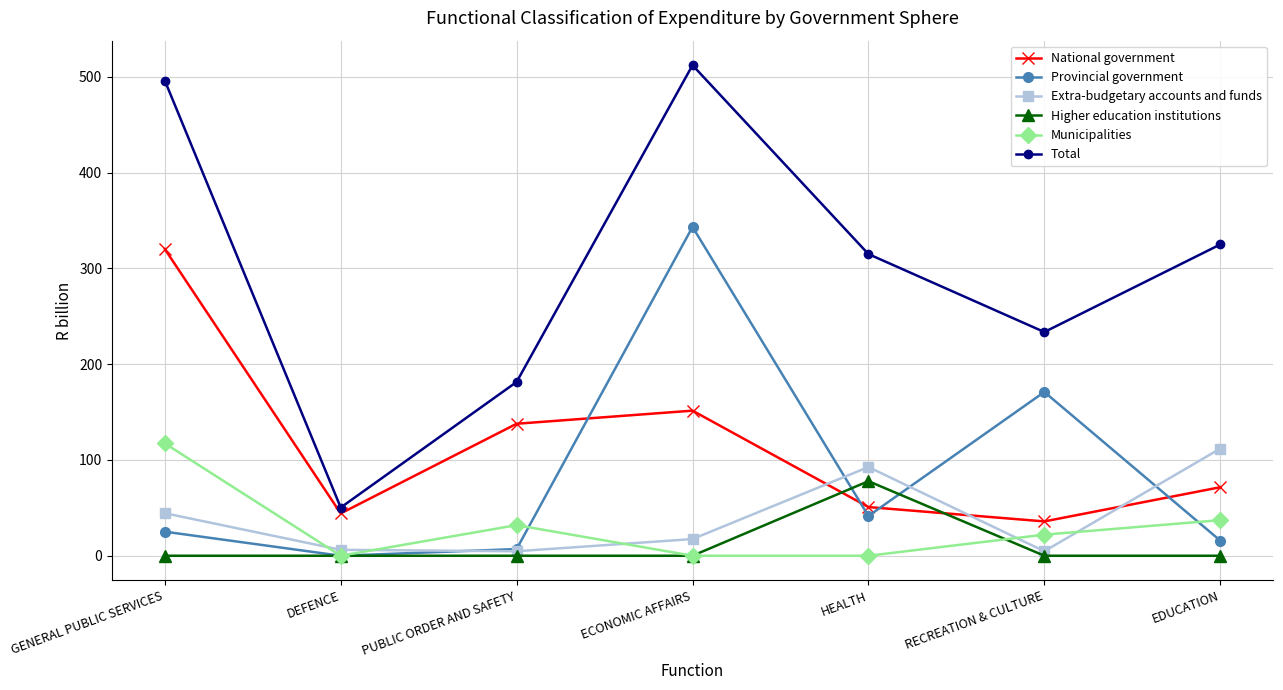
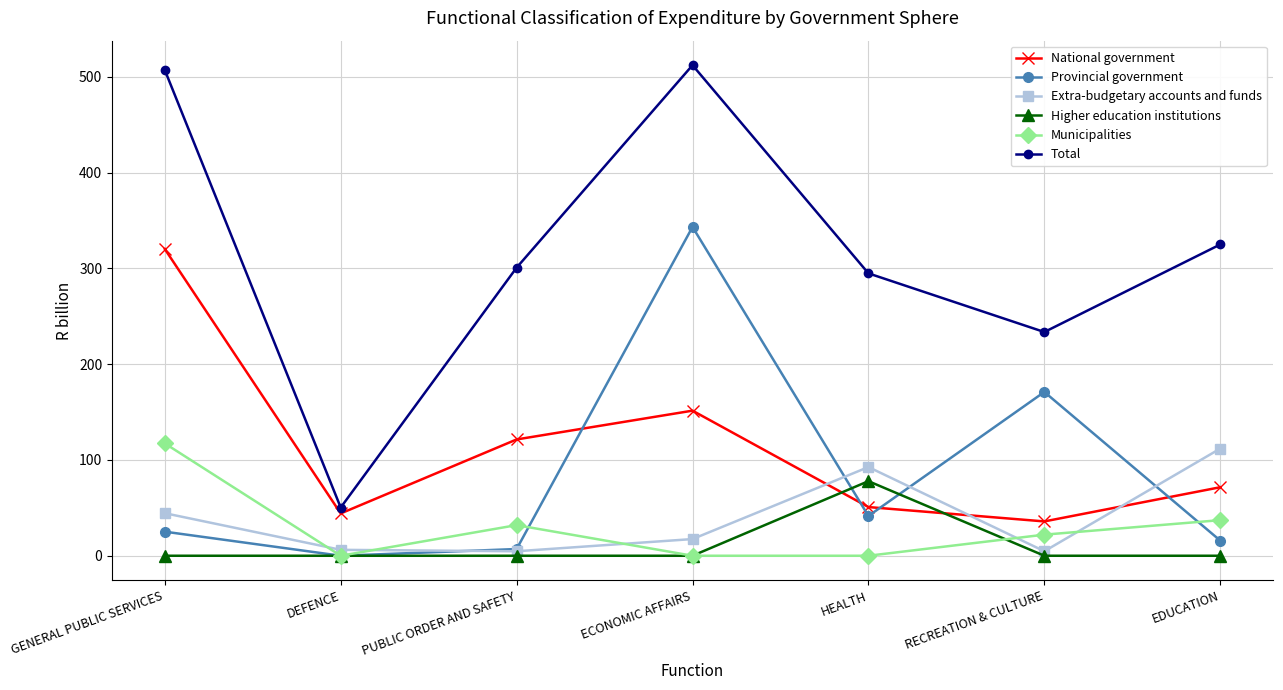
  {
    "National government": {
      "GENERAL PUBLIC SERVICES": 320,
      "DEFENCE": 40,
-     "PUBLIC ORDER AND SAFETY": 140,
+     "PUBLIC ORDER AND SAFETY": 120,
      "ECONOMIC AFFAIRS": 150,
      "HEALTH": 50,
      "RECREATION & CULTURE": 40,
      "EDUCATION": 70
    },
    "Provincial government": {
      "GENERAL PUBLIC SERVICES": 30,
      "ECONOMIC AFFAIRS": 340,
      "HEALTH": 40,
      "RECREATION & CULTURE": 170,
      "EDUCATION": 20
    },
    "Extra-budgetary accounts and funds": {
      "GENERAL PUBLIC SERVICES": 40,
      "DEFENCE": 10,
      "ECONOMIC AFFAIRS": 20,
      "HEALTH": 90,
      "RECREATION & CULTURE": 0,
      "EDUCATION": 110
    },
    "Higher education institutions": {
      "GENERAL PUBLIC SERVICES": 0,
      "PUBLIC ORDER AND SAFETY": 0,
      "HEALTH": 80,
      "RECREATION & CULTURE": 0,
      "EDUCATION": 0
    },
    "Municipalities": {
      "GENERAL PUBLIC SERVICES": 120,
      "PUBLIC ORDER AND SAFETY": 30,
      "HEALTH": 0,
      "RECREATION & CULTURE": 20,
      "EDUCATION": 40
    },
    "Total": {
-     "GENERAL PUBLIC SERVICES": 500,
+     "GENERAL PUBLIC SERVICES": 510,
      "DEFENCE": 50,
-     "PUBLIC ORDER AND SAFETY": 180,
+     "PUBLIC ORDER AND SAFETY": 300,
      "ECONOMIC AFFAIRS": 510,
-     "HEALTH": 310,
+     "HEALTH": 290,
      "RECREATION & CULTURE": 230,
      "EDUCATION": 320
    }
  }
